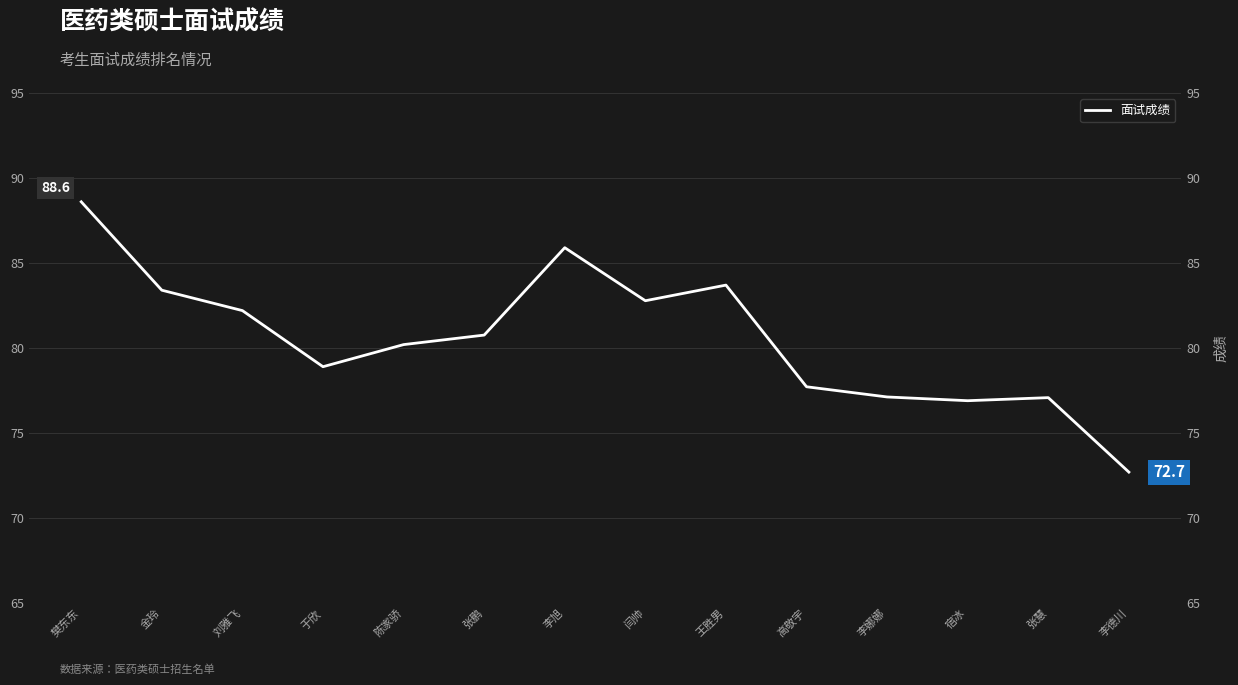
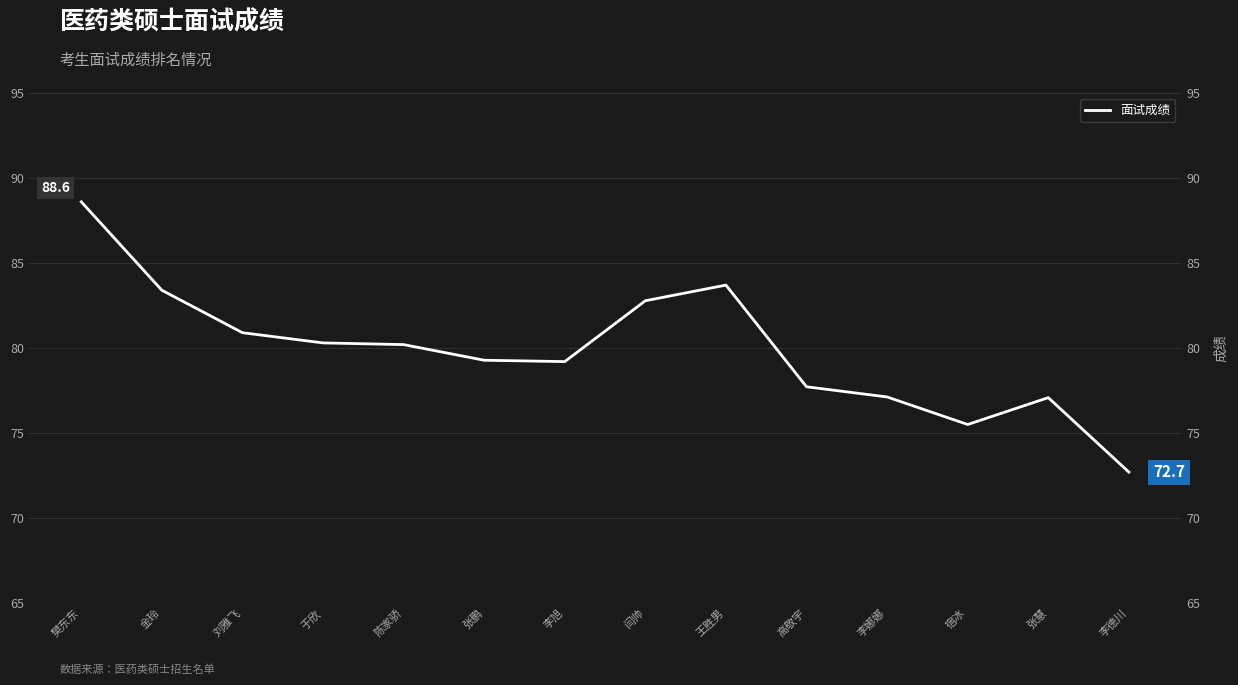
  {
    "金玲": 83.4,
-   "刘雅飞": 82.2,
-   "于欣": 78.9,
+   "刘雅飞": 80.9,
+   "于欣": 80.3,
    "陈家骄": 80.2,
-   "张鹏": 80.8,
-   "李旭": 85.9,
+   "张鹏": 79.3,
+   "李旭": 79.2,
    "闫帅": 82.8,
    "王胜男": 83.7,
    "高敬宇": 77.7,
    "李娜娜": 77.1,
-   "宿冰": 76.9,
+   "宿冰": 75.5,
    "张慧": 77.1
  }
